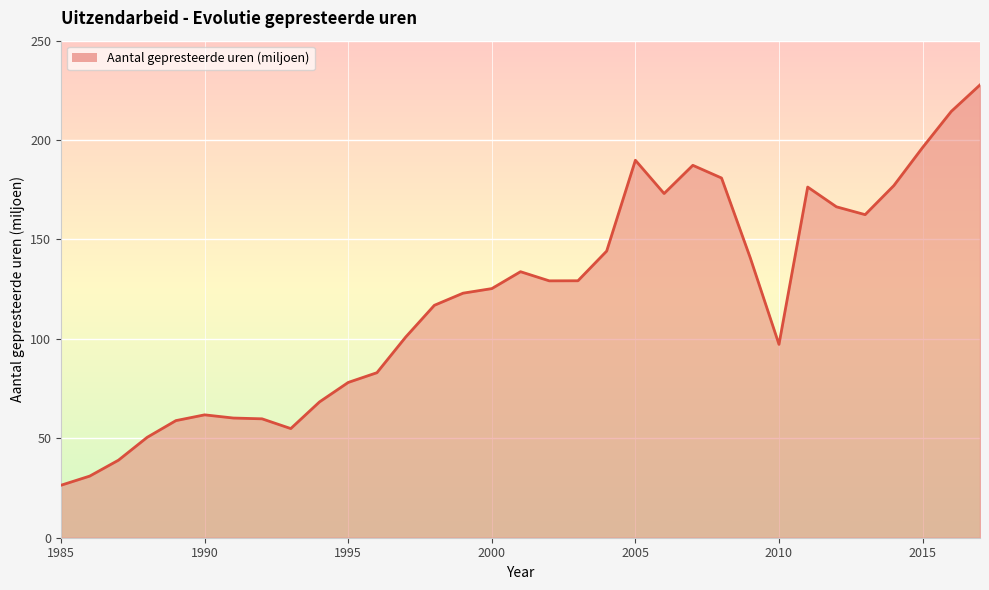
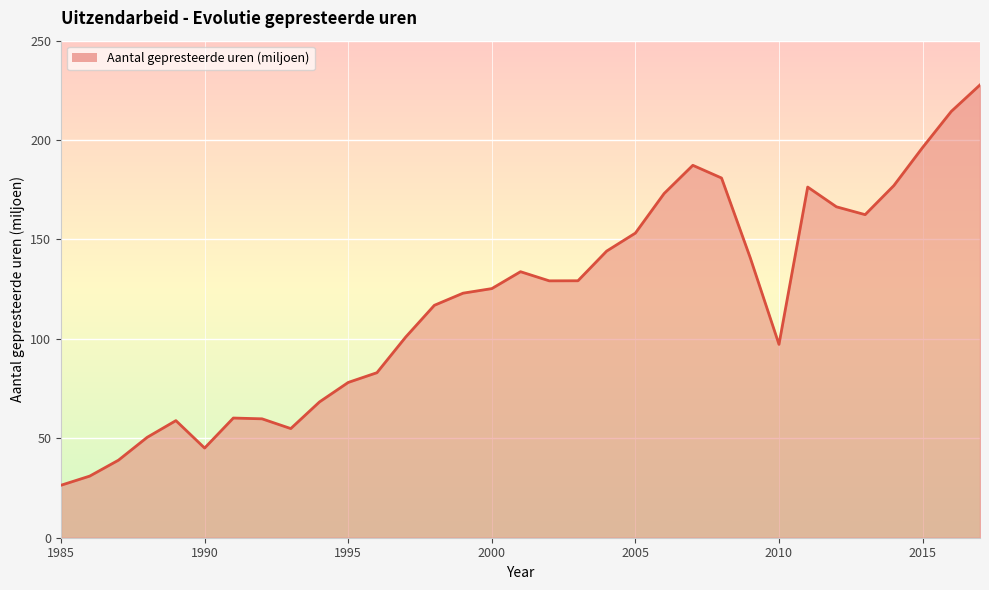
  {
    "1985": 26,
-   "1990": 62,
+   "1990": 45,
    "1995": 78,
    "2000": 125,
-   "2005": 190,
+   "2005": 153,
    "2010": 97,
    "2015": 196
  }
